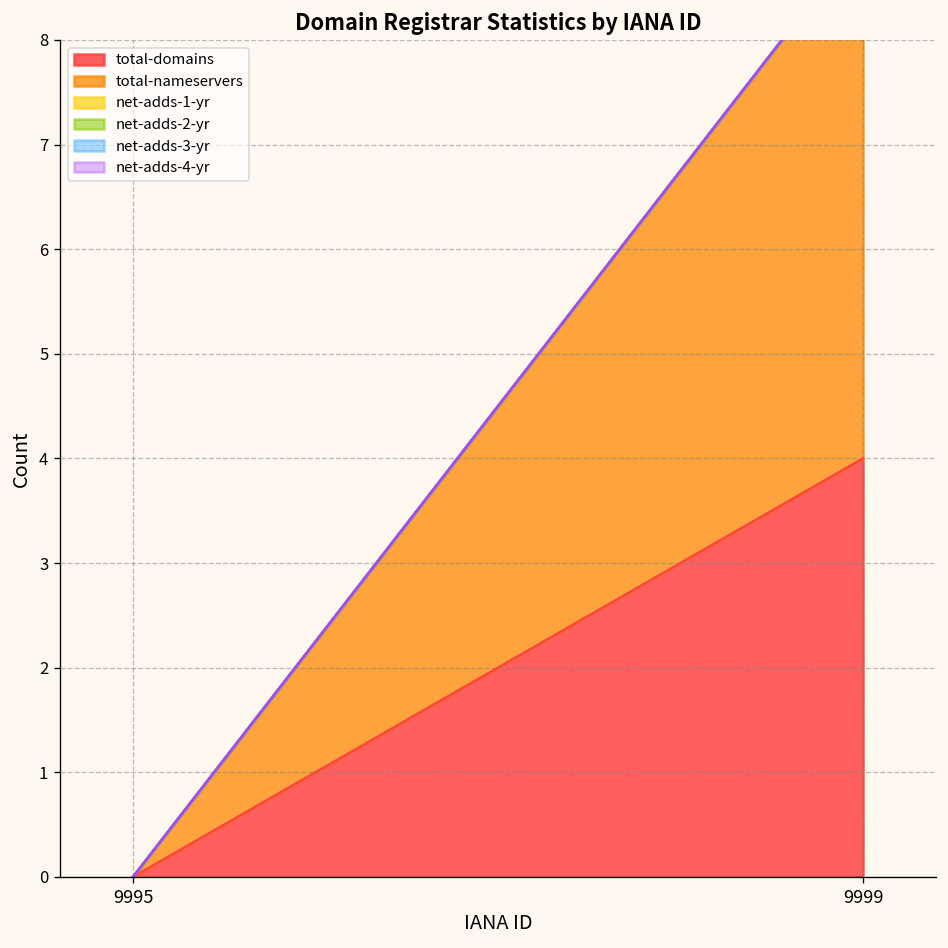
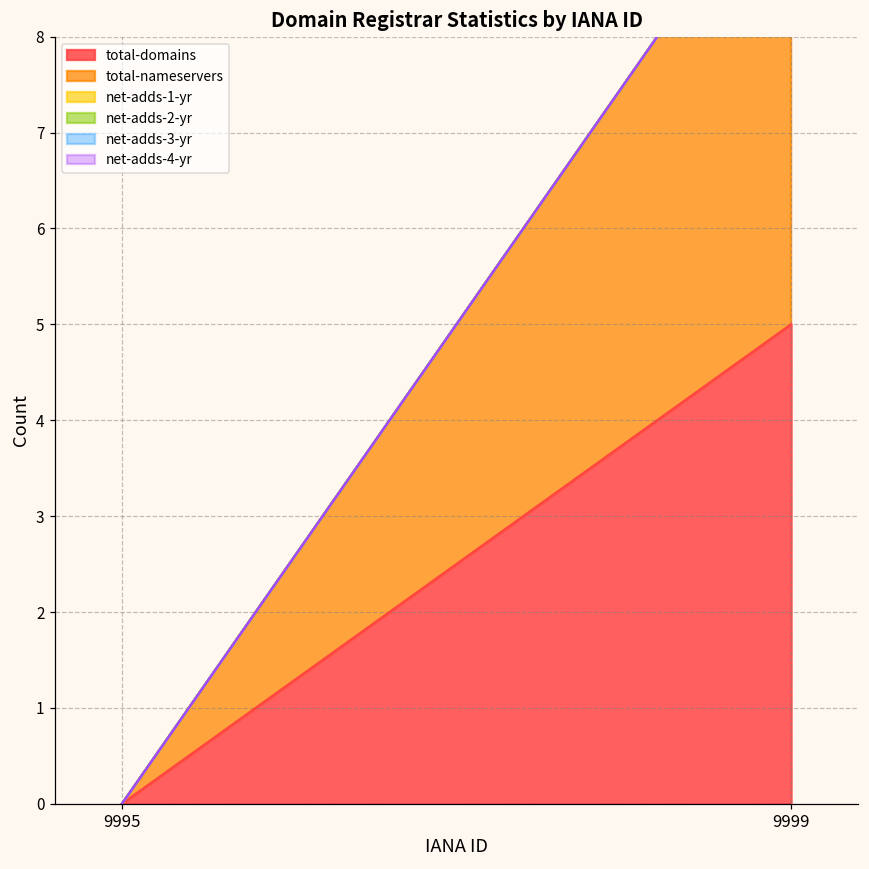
  {
    "total-domains": {
-     "9999": 4
+     "9999": 5
    }
  }
